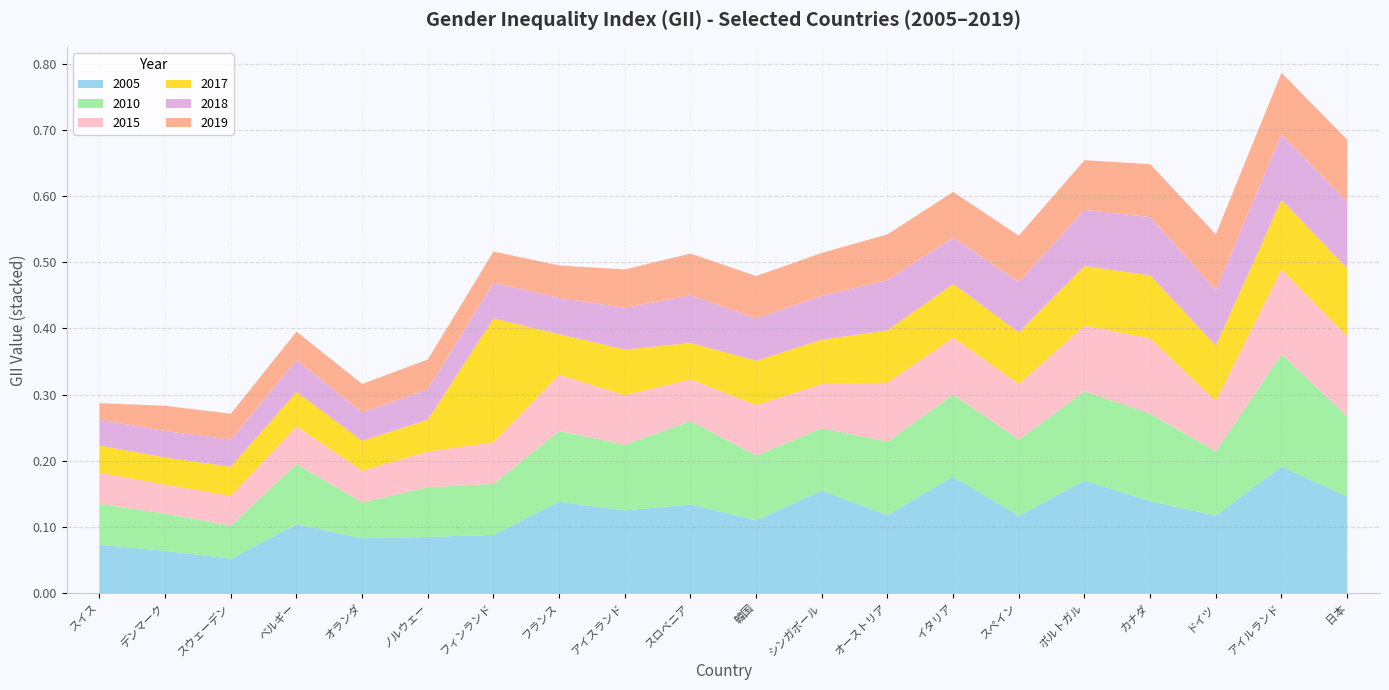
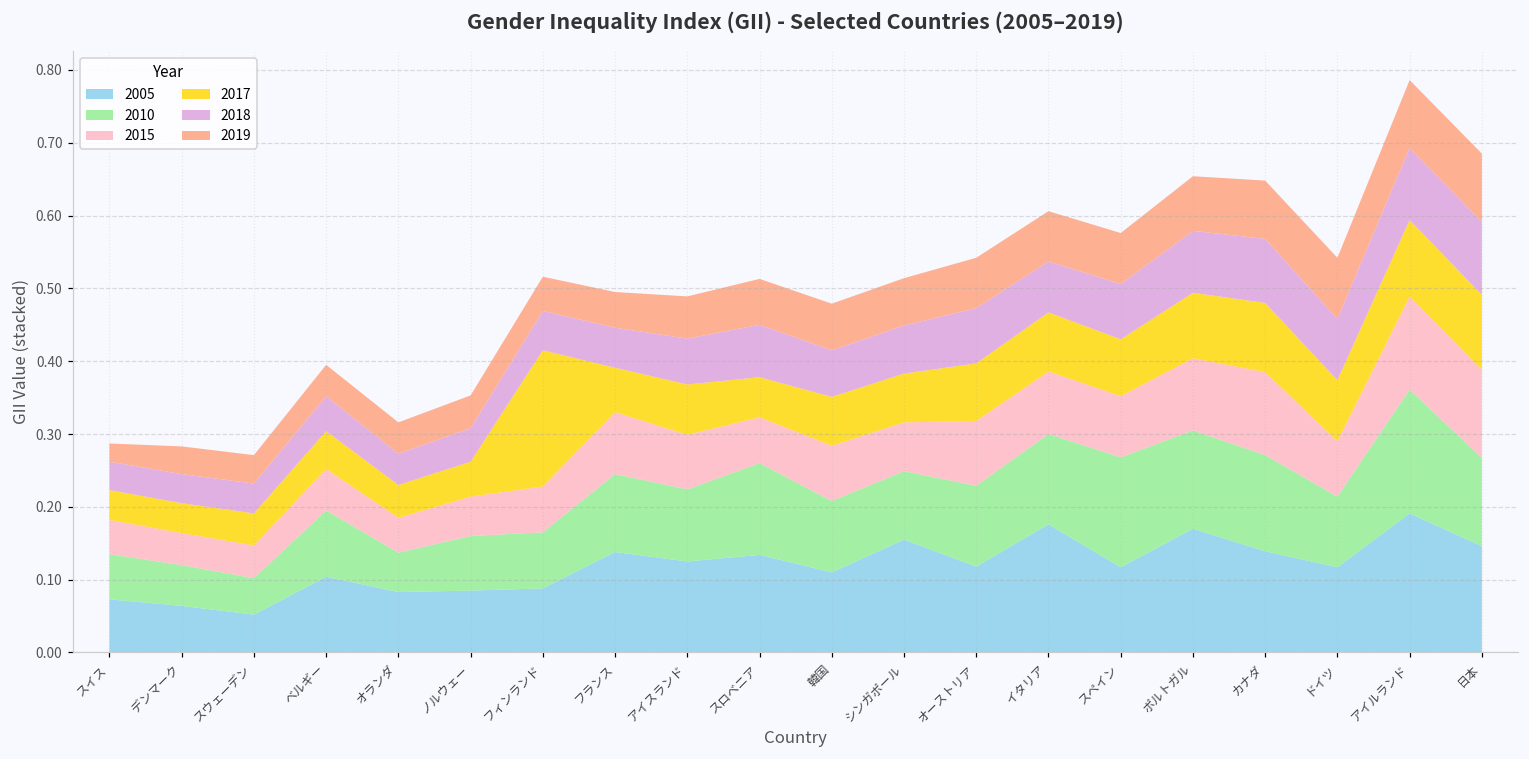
  {
    "2005": {
      "スイス": 0.07,
      "デンマーク": 0.06,
      "スウェーデン": 0.05,
      "ベルギー": 0.10,
      "オランダ": 0.08,
      "ノルウェー": 0.09,
      "フィンランド": 0.09,
      "フランス": 0.14,
      "アイスランド": 0.13,
      "スロベニア": 0.13,
      "韓国": 0.11,
      "シンガポール": 0.16,
      "オーストリア": 0.12,
      "イタリア": 0.18,
      "スペイン": 0.12,
      "ポルトガル": 0.17,
      "カナダ": 0.14,
      "ドイツ": 0.12,
      "アイルランド": 0.19,
      "日本": 0.15
    },
    "2010": {
      "スイス": 0.06,
      "デンマーク": 0.06,
      "スウェーデン": 0.05,
      "ベルギー": 0.09,
      "オランダ": 0.05,
      "ノルウェー": 0.08,
      "フィンランド": 0.08,
      "フランス": 0.11,
      "アイスランド": 0.10,
      "スロベニア": 0.13,
      "韓国": 0.10,
      "シンガポール": 0.09,
      "オーストリア": 0.11,
      "イタリア": 0.12,
-     "スペイン": 0.12,
+     "スペイン": 0.15,
      "ポルトガル": 0.14,
      "カナダ": 0.13,
      "ドイツ": 0.10,
      "アイルランド": 0.17,
      "日本": 0.12
    },
    "2017": {
      "スイス": 0.04,
      "デンマーク": 0.04,
      "スウェーデン": 0.04,
      "ベルギー": 0.05,
      "オランダ": 0.04,
      "ノルウェー": 0.05,
      "フィンランド": 0.19,
      "フランス": 0.06,
      "アイスランド": 0.07,
      "スロベニア": 0.05,
      "韓国": 0.07,
      "シンガポール": 0.07,
      "オーストリア": 0.08,
      "イタリア": 0.08,
      "スペイン": 0.08,
      "ポルトガル": 0.09,
      "カナダ": 0.09,
      "ドイツ": 0.08,
      "アイルランド": 0.10,
      "日本": 0.10
    },
    "2019": {
      "スイス": 0.03,
      "デンマーク": 0.04,
      "スウェーデン": 0.04,
      "ベルギー": 0.04,
      "オランダ": 0.04,
      "ノルウェー": 0.04,
      "フィンランド": 0.05,
      "フランス": 0.05,
      "アイスランド": 0.06,
      "スロベニア": 0.06,
      "韓国": 0.06,
      "シンガポール": 0.07,
      "オーストリア": 0.07,
      "イタリア": 0.07,
      "スペイン": 0.07,
      "ポルトガル": 0.07,
      "カナダ": 0.08,
      "ドイツ": 0.08,
      "アイルランド": 0.09,
      "日本": 0.09
    }
  }
